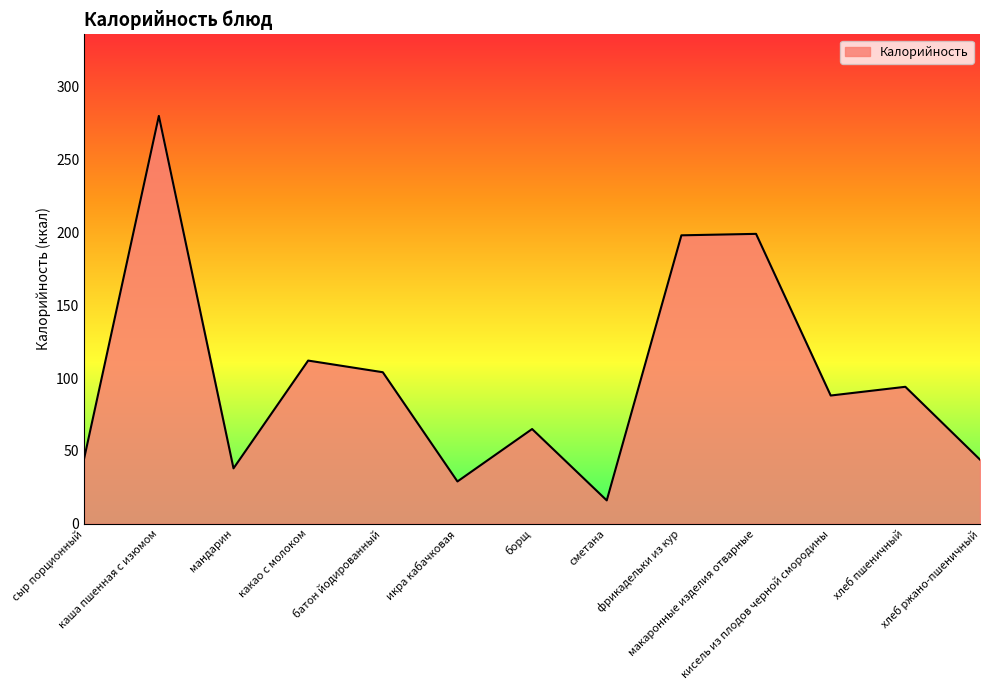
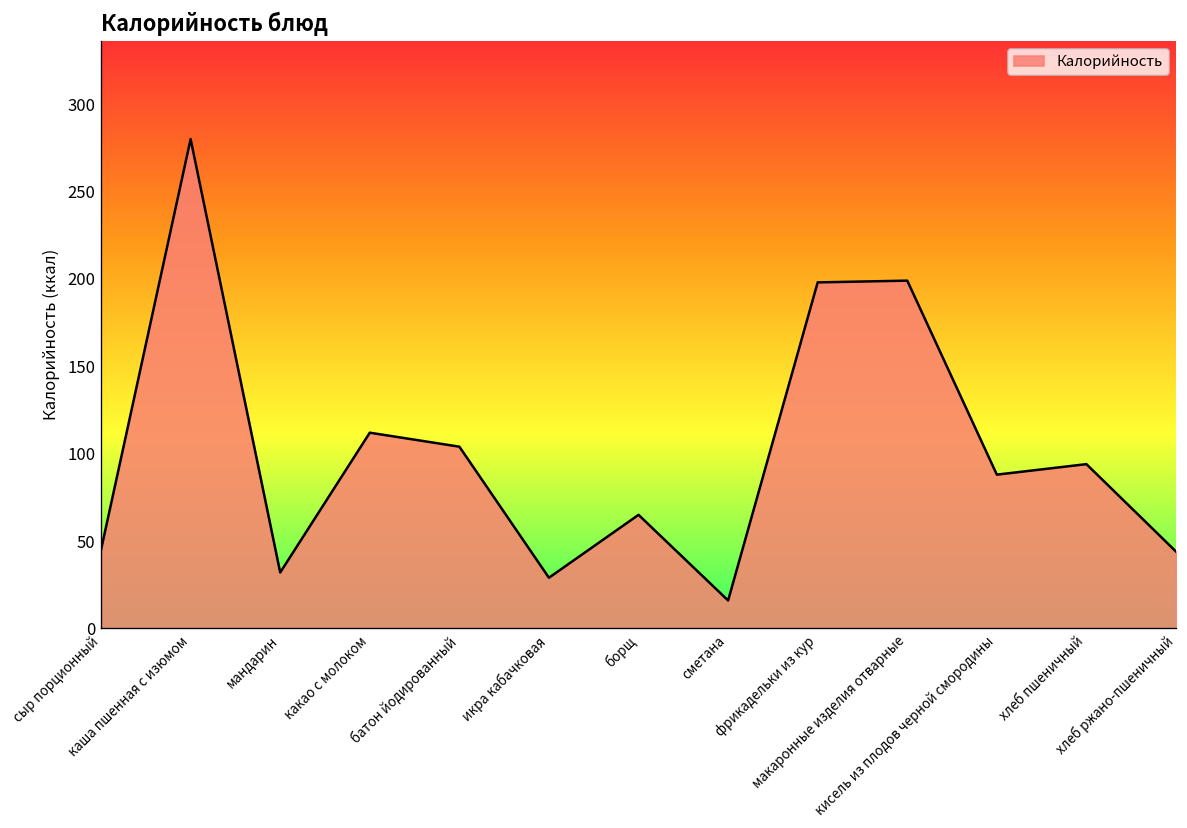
  {
    "сыр порционный": 45,
    "каша пшенная с изюмом": 280,
-   "мандарин": 38,
+   "мандарин": 32,
    "какао с молоком": 112,
    "батон йодированный": 104,
    "икра кабачковая": 29,
    "борщ": 65,
    "сметана": 16,
    "фрикадельки из кур": 198,
    "макаронные изделия отварные": 199,
    "кисель из плодов черной смородины": 88,
    "хлеб пшеничный": 94,
    "хлеб ржано-пшеничный": 44
  }
